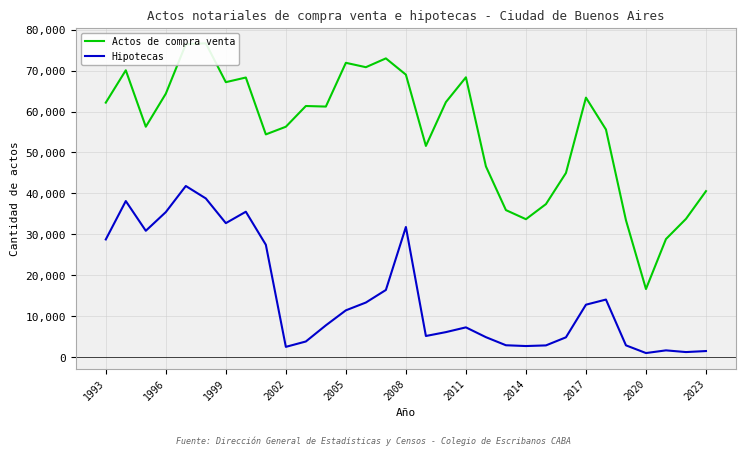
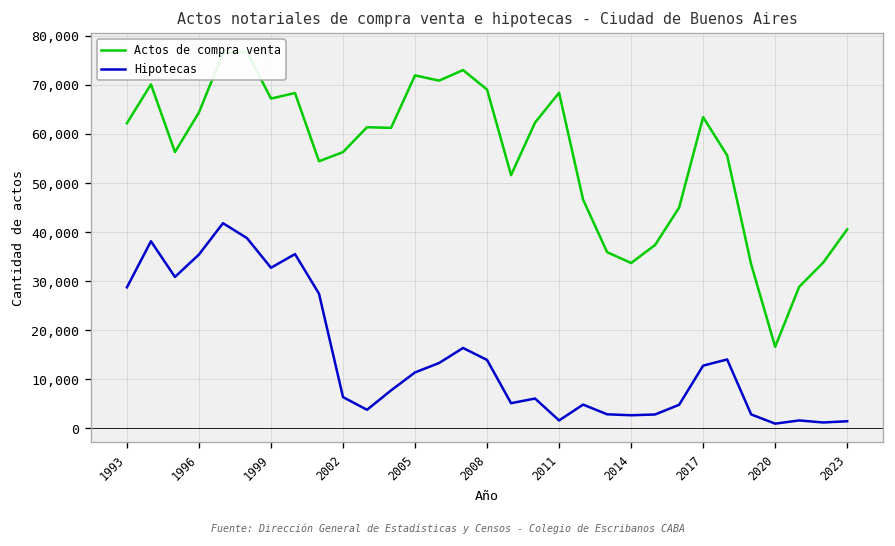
  {
    "Actos de compra venta": {
      "1993": "62,000",
      "1996": "64,000",
      "1999": "67,000",
      "2002": "56,000",
      "2005": "72,000",
      "2008": "69,000",
      "2011": "68,000",
      "2014": "34,000",
      "2017": "63,000",
      "2020": "17,000",
      "2023": "41,000"
    },
    "Hipotecas": {
      "1993": "29,000",
      "1996": "35,000",
      "1999": "33,000",
-     "2002": "2,000",
+     "2002": "6,000",
      "2005": "11,000",
-     "2008": "32,000",
-     "2011": "7,000",
+     "2008": "14,000",
+     "2011": "2,000",
      "2014": "3,000",
      "2017": "13,000",
      "2020": "1,000",
      "2023": "1,000"
    }
  }
